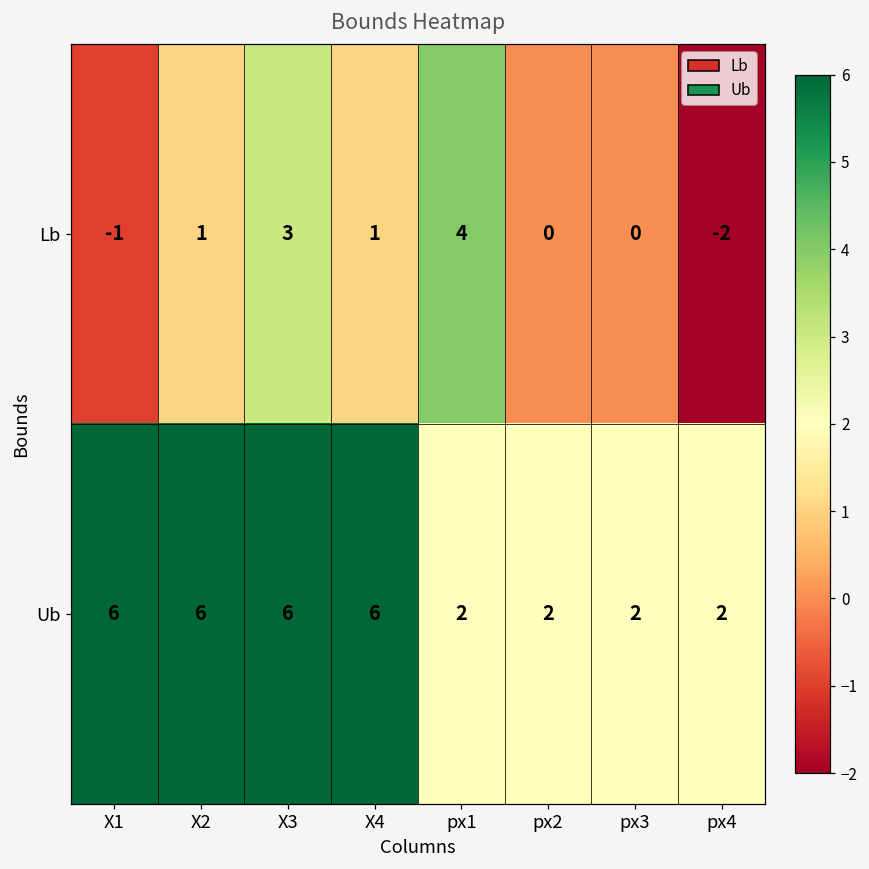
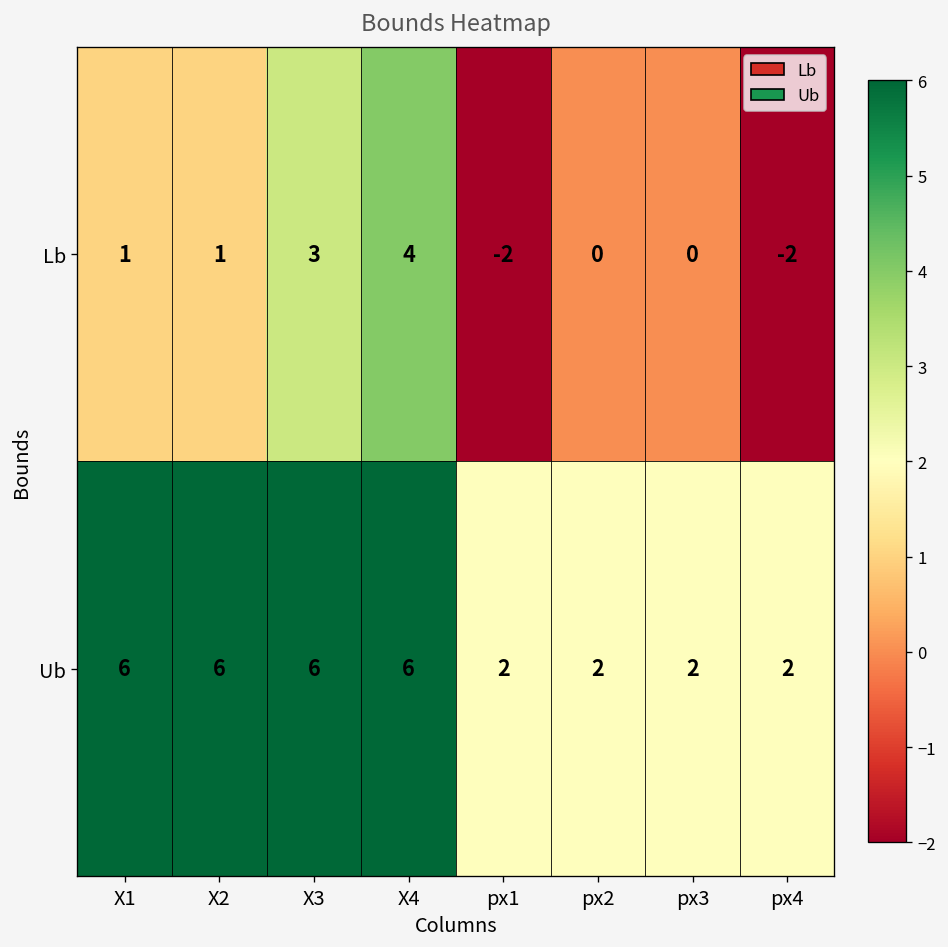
  {
    "Lb": {
-     "X1": -1,
+     "X1": 1,
      "X2": 1,
      "X3": 3,
-     "X4": 1,
-     "px1": 4,
+     "X4": 4,
+     "px1": -2,
      "px2": 0,
      "px3": 0,
      "px4": -2
    },
    "Ub": {
      "X1": 6,
      "X2": 6,
      "X3": 6,
      "X4": 6,
      "px1": 2,
      "px2": 2,
      "px3": 2,
      "px4": 2
    }
  }
